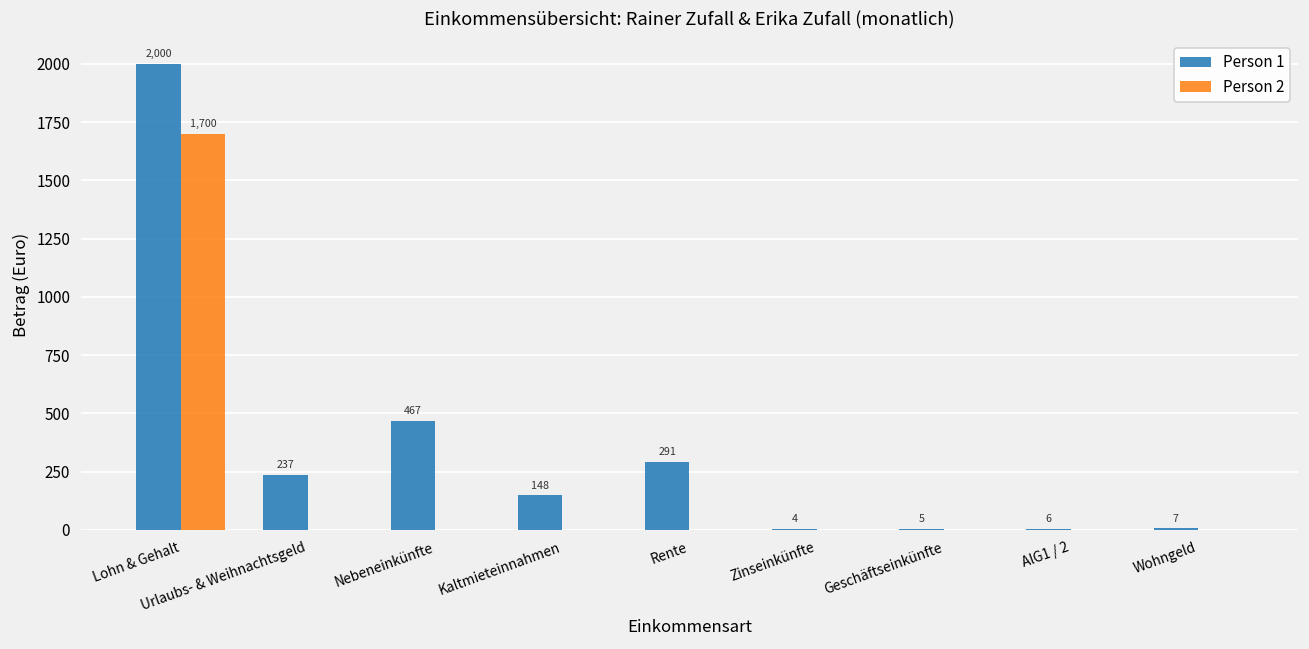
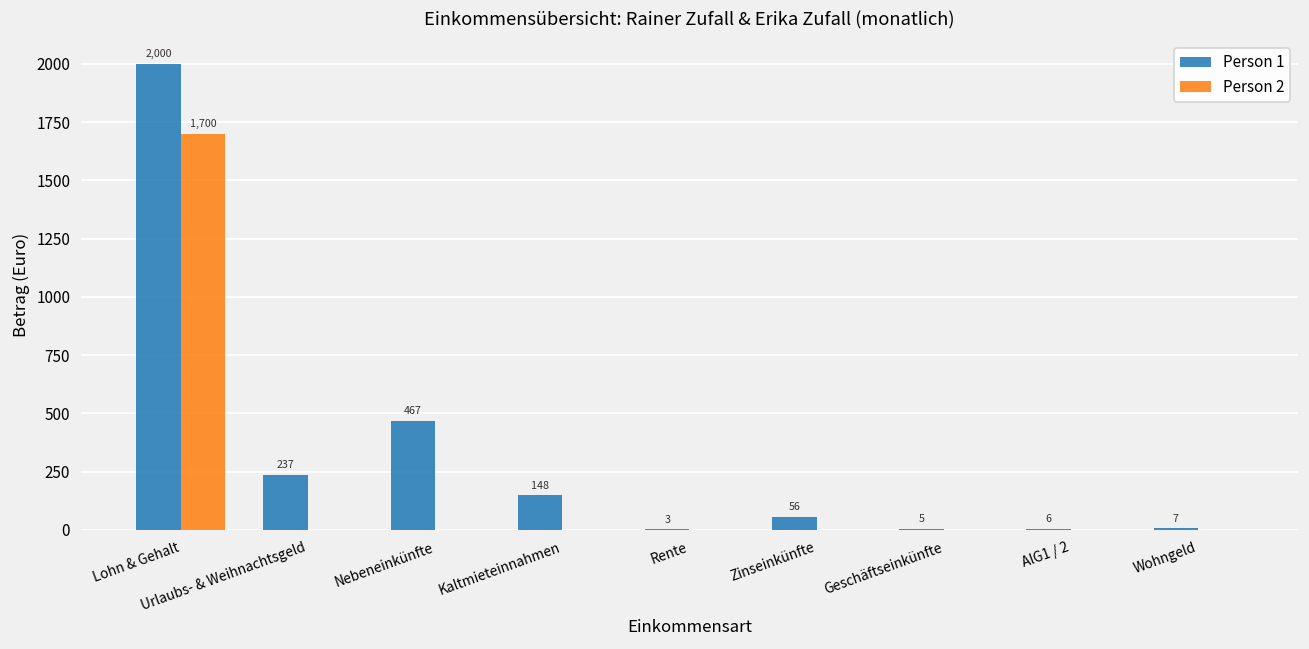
  {
    "Person 1": {
      "Lohn & Gehalt": "2,000",
      "Urlaubs- & Weihnachtsgeld": "237",
      "Nebeneinkünfte": "467",
      "Kaltmieteinnahmen": "148",
-     "Rente": "291",
-     "Zinseinkünfte": "4",
+     "Rente": "3",
+     "Zinseinkünfte": "56",
      "Geschäftseinkünfte": "5",
      "AlG1 / 2": "6",
      "Wohngeld": "7"
    },
    "Person 2": {
      "Lohn & Gehalt": "1,700"
    }
  }
